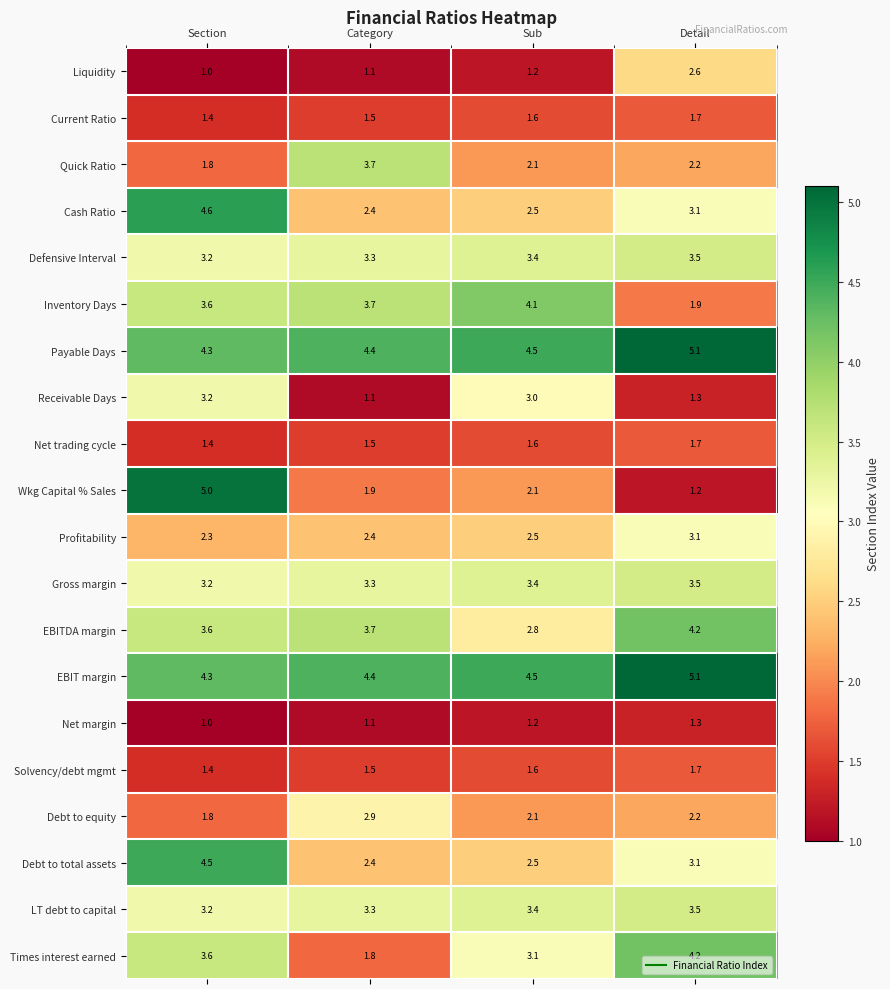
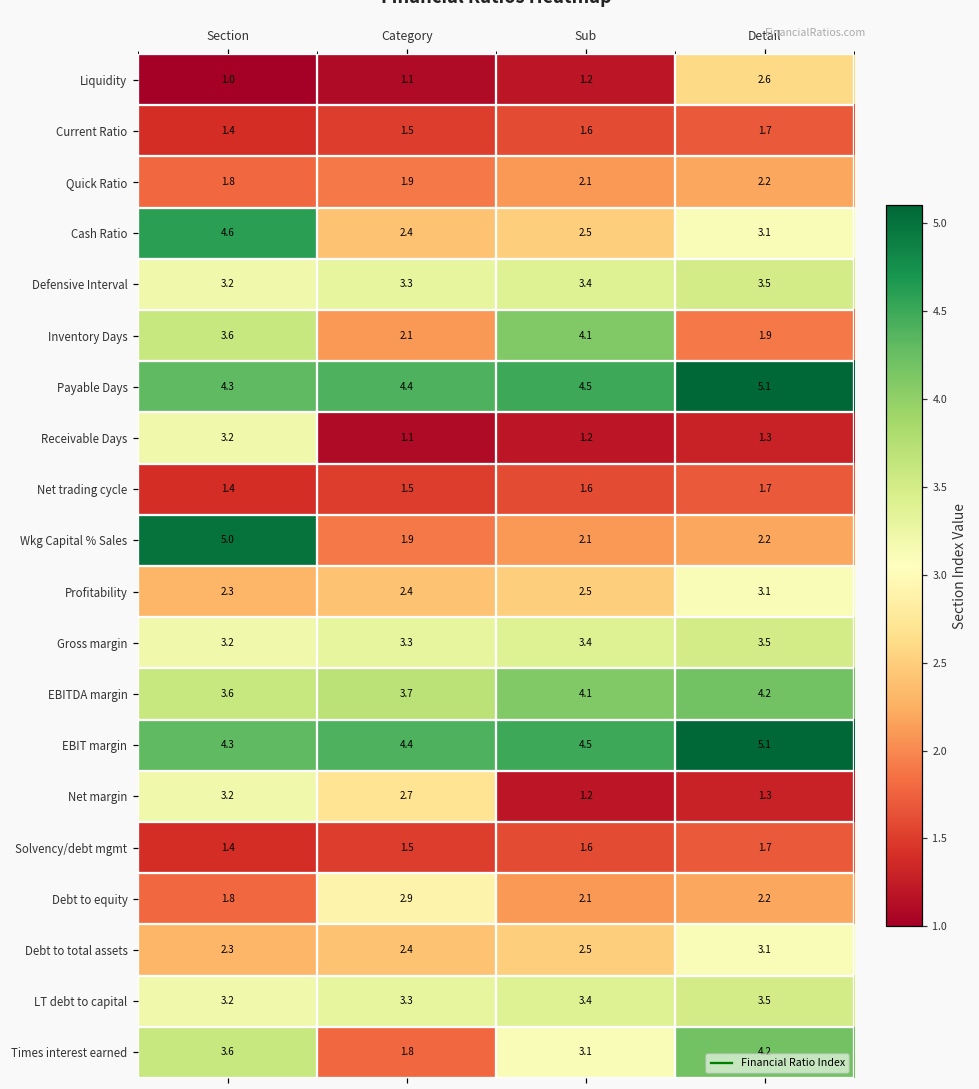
  {
    "Liquidity": {
      "Section": 1.0,
      "Category": 1.1,
      "Sub": 1.2,
      "Detail": 2.6
    },
    "Current Ratio": {
      "Section": 1.4,
      "Category": 1.5,
      "Sub": 1.6,
      "Detail": 1.7
    },
    "Quick Ratio": {
      "Section": 1.8,
-     "Category": 3.7,
+     "Category": 1.9,
      "Sub": 2.1,
      "Detail": 2.2
    },
    "Cash Ratio": {
      "Section": 4.6,
      "Category": 2.4,
      "Sub": 2.5,
      "Detail": 3.1
    },
    "Defensive Interval": {
      "Section": 3.2,
      "Category": 3.3,
      "Sub": 3.4,
      "Detail": 3.5
    },
    "Inventory Days": {
      "Section": 3.6,
-     "Category": 3.7,
+     "Category": 2.1,
      "Sub": 4.1,
      "Detail": 1.9
    },
    "Payable Days": {
      "Section": 4.3,
      "Category": 4.4,
      "Sub": 4.5,
      "Detail": 5.1
    },
    "Receivable Days": {
      "Section": 3.2,
      "Category": 1.1,
-     "Sub": 3.0,
+     "Sub": 1.2,
      "Detail": 1.3
    },
    "Net trading cycle": {
      "Section": 1.4,
      "Category": 1.5,
      "Sub": 1.6,
      "Detail": 1.7
    },
    "Wkg Capital % Sales": {
      "Section": 5.0,
      "Category": 1.9,
      "Sub": 2.1,
-     "Detail": 1.2
+     "Detail": 2.2
    },
    "Profitability": {
      "Section": 2.3,
      "Category": 2.4,
      "Sub": 2.5,
      "Detail": 3.1
    },
    "Gross margin": {
      "Section": 3.2,
      "Category": 3.3,
      "Sub": 3.4,
      "Detail": 3.5
    },
    "EBITDA margin": {
      "Section": 3.6,
      "Category": 3.7,
-     "Sub": 2.8,
+     "Sub": 4.1,
      "Detail": 4.2
    },
    "EBIT margin": {
      "Section": 4.3,
      "Category": 4.4,
      "Sub": 4.5,
      "Detail": 5.1
    },
    "Net margin": {
-     "Section": 1.0,
-     "Category": 1.1,
+     "Section": 3.2,
+     "Category": 2.7,
      "Sub": 1.2,
      "Detail": 1.3
    },
    "Solvency/debt mgmt": {
      "Section": 1.4,
      "Category": 1.5,
      "Sub": 1.6,
      "Detail": 1.7
    },
    "Debt to equity": {
      "Section": 1.8,
      "Category": 2.9,
      "Sub": 2.1,
      "Detail": 2.2
    },
    "Debt to total assets": {
-     "Section": 4.5,
+     "Section": 2.3,
      "Category": 2.4,
      "Sub": 2.5,
      "Detail": 3.1
    },
    "LT debt to capital": {
      "Section": 3.2,
      "Category": 3.3,
      "Sub": 3.4,
      "Detail": 3.5
    },
    "Times interest earned": {
      "Section": 3.6,
      "Category": 1.8,
      "Sub": 3.1
    }
  }
